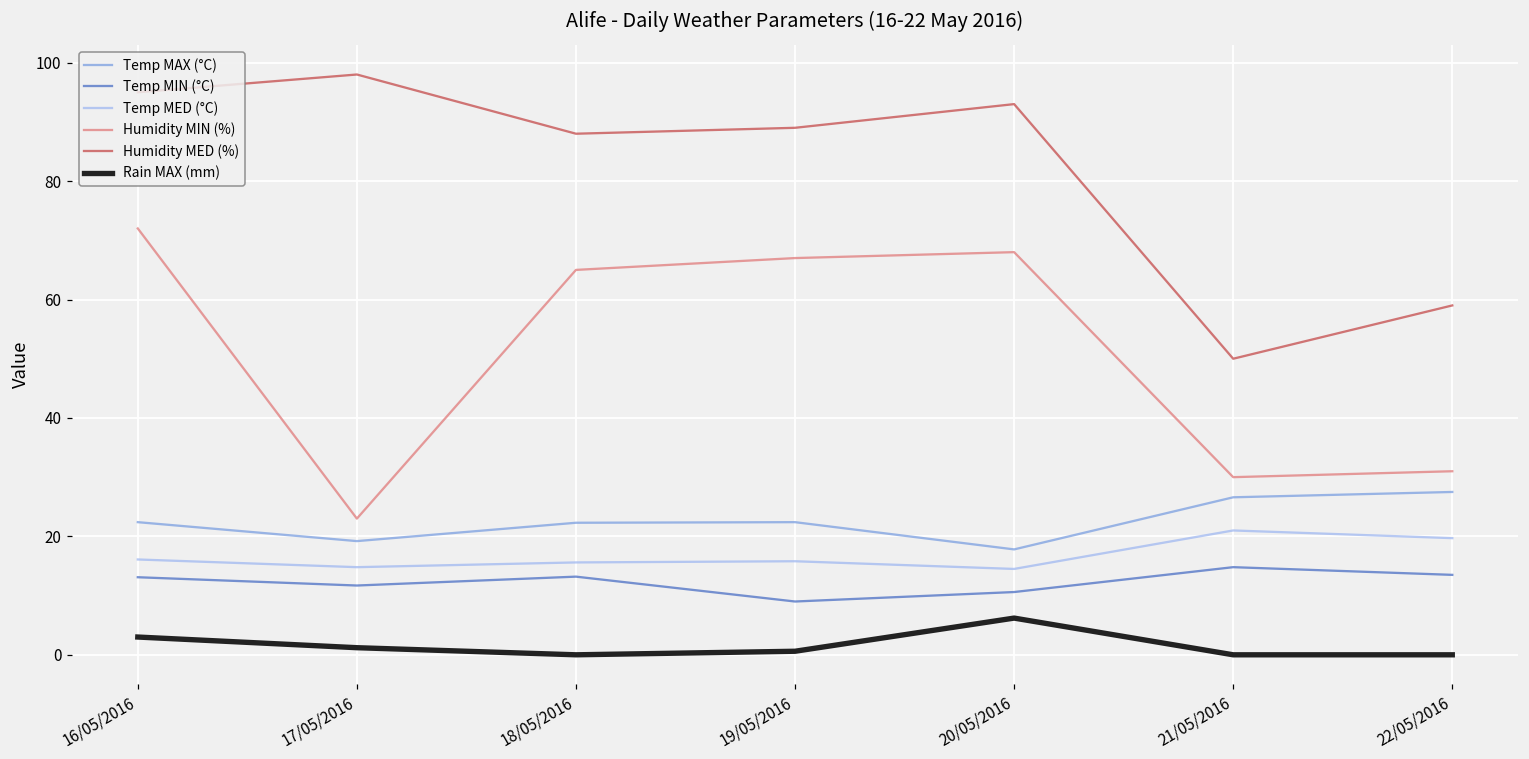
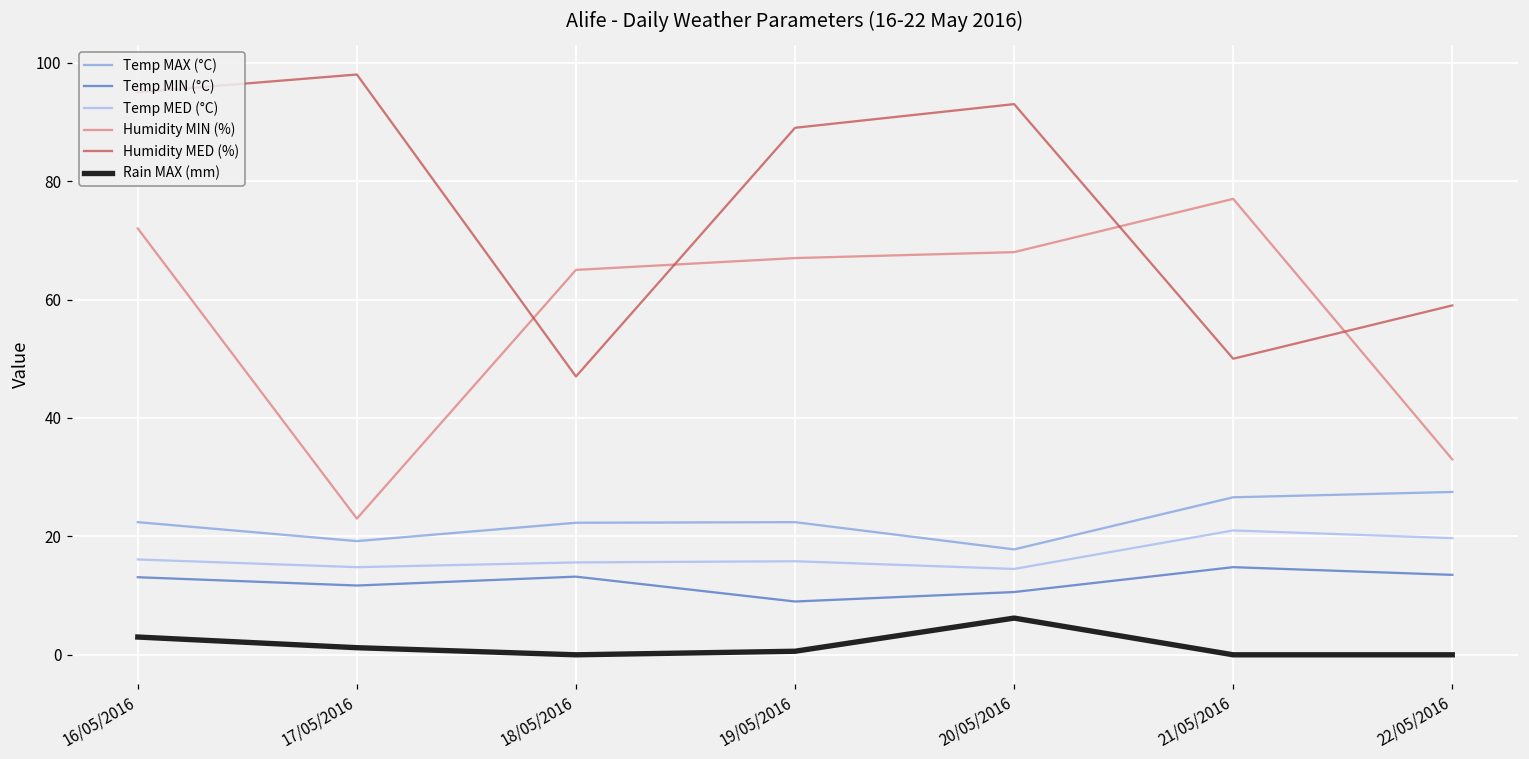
  {
    "Temp MIN (°C)": {
      "16/05/2016": 13,
      "17/05/2016": 12,
      "18/05/2016": 13,
      "19/05/2016": 9,
      "20/05/2016": 11,
      "21/05/2016": 15,
      "22/05/2016": 14
    },
    "Humidity MIN (%)": {
      "16/05/2016": 72,
      "17/05/2016": 23,
      "18/05/2016": 65,
      "19/05/2016": 67,
      "20/05/2016": 68,
-     "21/05/2016": 30,
-     "22/05/2016": 31
+     "21/05/2016": 77,
+     "22/05/2016": 33
    },
    "Humidity MED (%)": {
      "17/05/2016": 98,
-     "18/05/2016": 88,
+     "18/05/2016": 47,
      "19/05/2016": 89,
      "20/05/2016": 93,
      "21/05/2016": 50,
      "22/05/2016": 59
    },
    "Rain MAX (mm)": {
      "16/05/2016": 3,
      "17/05/2016": 1,
      "18/05/2016": 0,
      "19/05/2016": 1,
      "20/05/2016": 6,
      "21/05/2016": 0,
      "22/05/2016": 0
    }
  }
